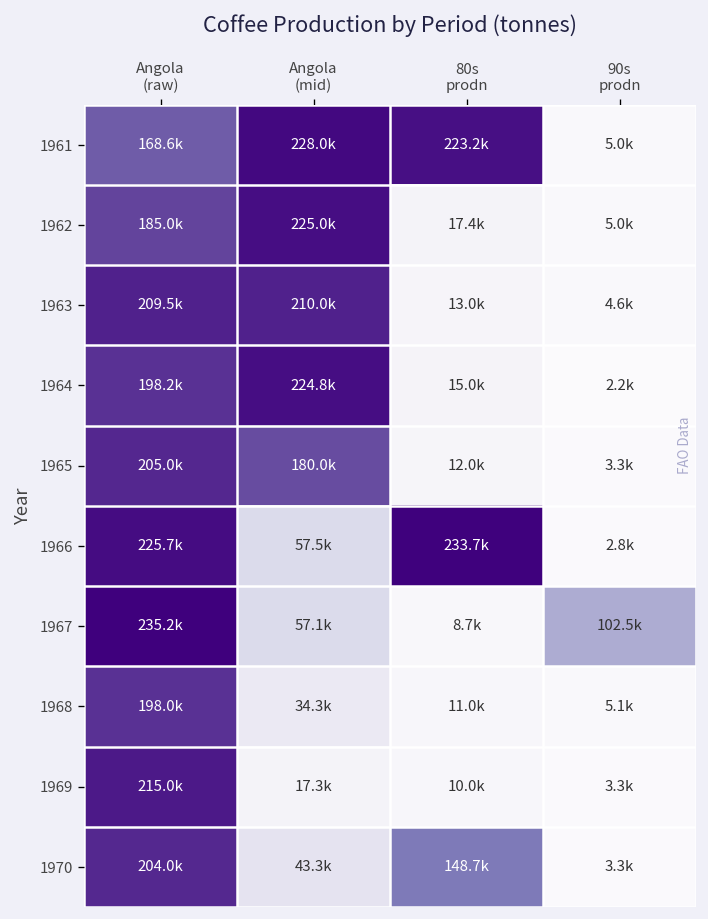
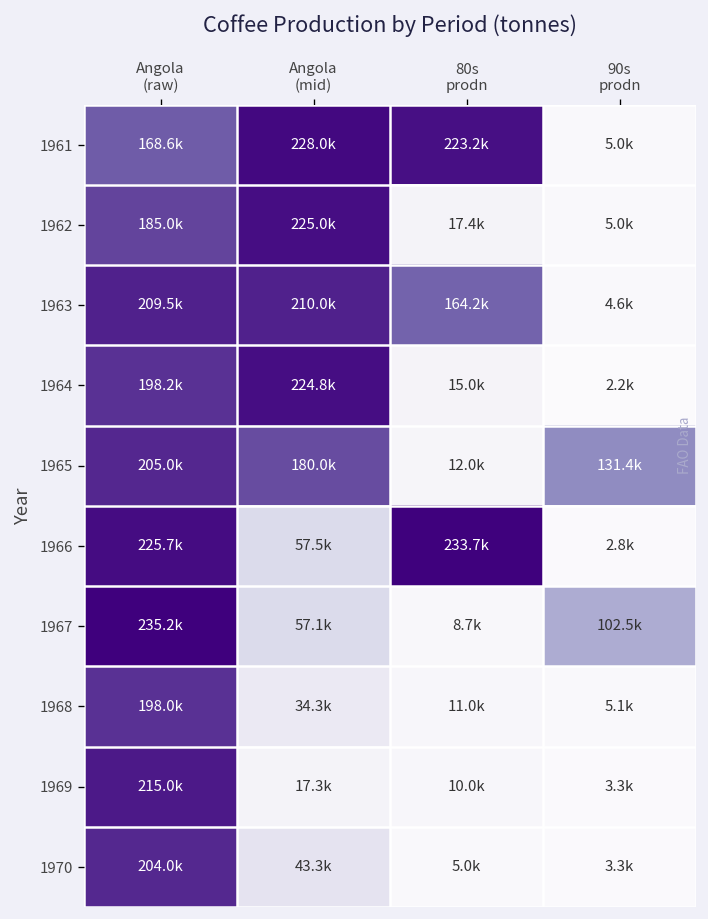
  {
    "1961": {
      "Angola (raw)": "168.6k",
      "Angola (mid)": "228.0k",
      "80s prodn": "223.2k",
      "90s prodn": "5.0k"
    },
    "1962": {
      "Angola (raw)": "185.0k",
      "Angola (mid)": "225.0k",
      "80s prodn": "17.4k",
      "90s prodn": "5.0k"
    },
    "1963": {
      "Angola (raw)": "209.5k",
      "Angola (mid)": "210.0k",
-     "80s prodn": "13.0k",
+     "80s prodn": "164.2k",
      "90s prodn": "4.6k"
    },
    "1964": {
      "Angola (raw)": "198.2k",
      "Angola (mid)": "224.8k",
      "80s prodn": "15.0k",
      "90s prodn": "2.2k"
    },
    "1965": {
      "Angola (raw)": "205.0k",
      "Angola (mid)": "180.0k",
      "80s prodn": "12.0k",
-     "90s prodn": "3.3k"
+     "90s prodn": "131.4k"
    },
    "1966": {
      "Angola (raw)": "225.7k",
      "Angola (mid)": "57.5k",
      "80s prodn": "233.7k",
      "90s prodn": "2.8k"
    },
    "1967": {
      "Angola (raw)": "235.2k",
      "Angola (mid)": "57.1k",
      "80s prodn": "8.7k",
      "90s prodn": "102.5k"
    },
    "1968": {
      "Angola (raw)": "198.0k",
      "Angola (mid)": "34.3k",
      "80s prodn": "11.0k",
      "90s prodn": "5.1k"
    },
    "1969": {
      "Angola (raw)": "215.0k",
      "Angola (mid)": "17.3k",
      "80s prodn": "10.0k",
      "90s prodn": "3.3k"
    },
    "1970": {
      "Angola (raw)": "204.0k",
      "Angola (mid)": "43.3k",
-     "80s prodn": "148.7k",
+     "80s prodn": "5.0k",
      "90s prodn": "3.3k"
    }
  }
